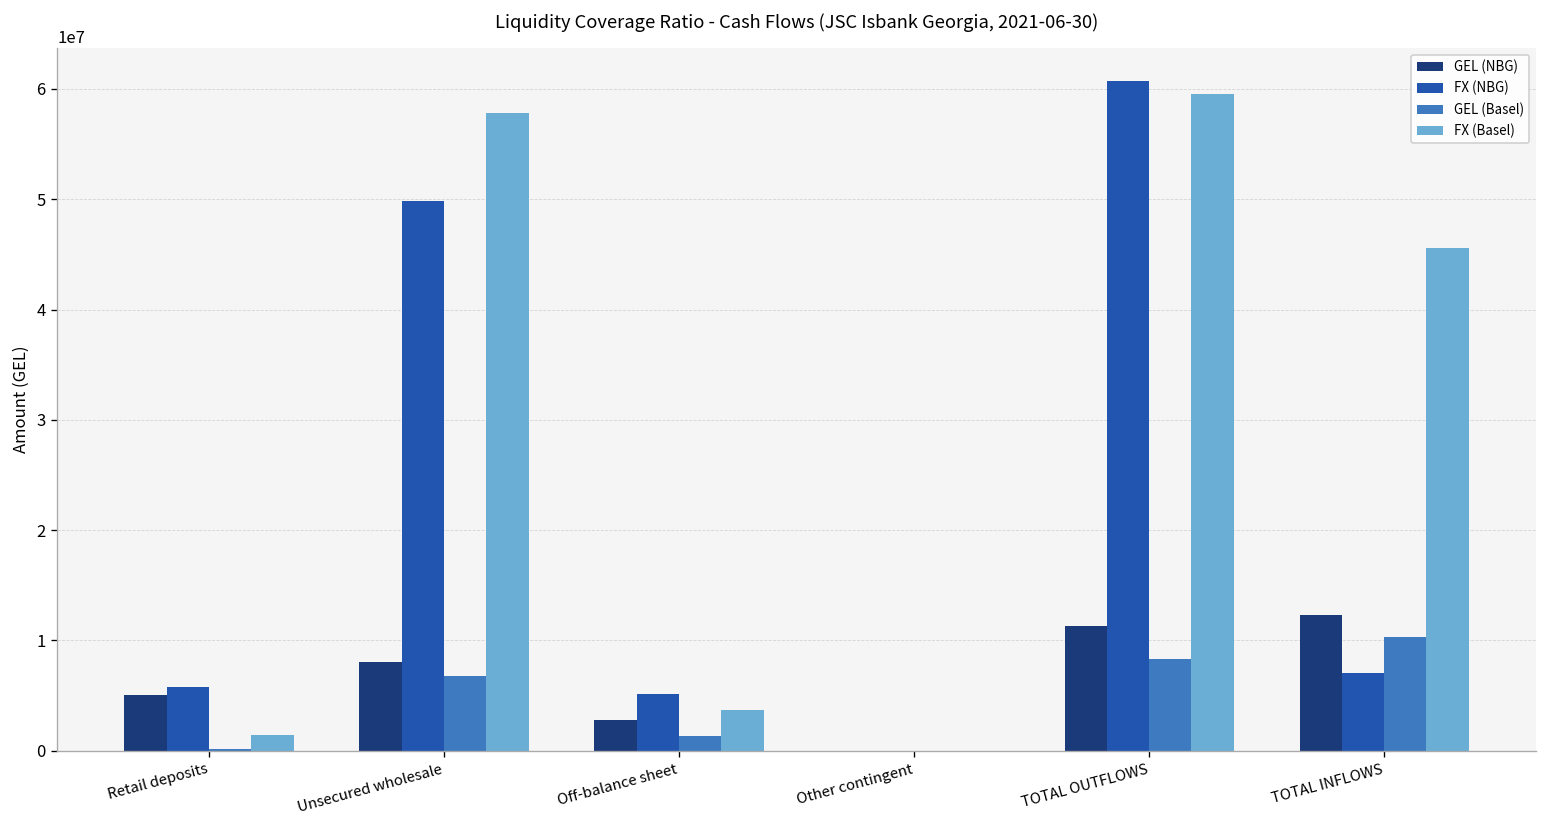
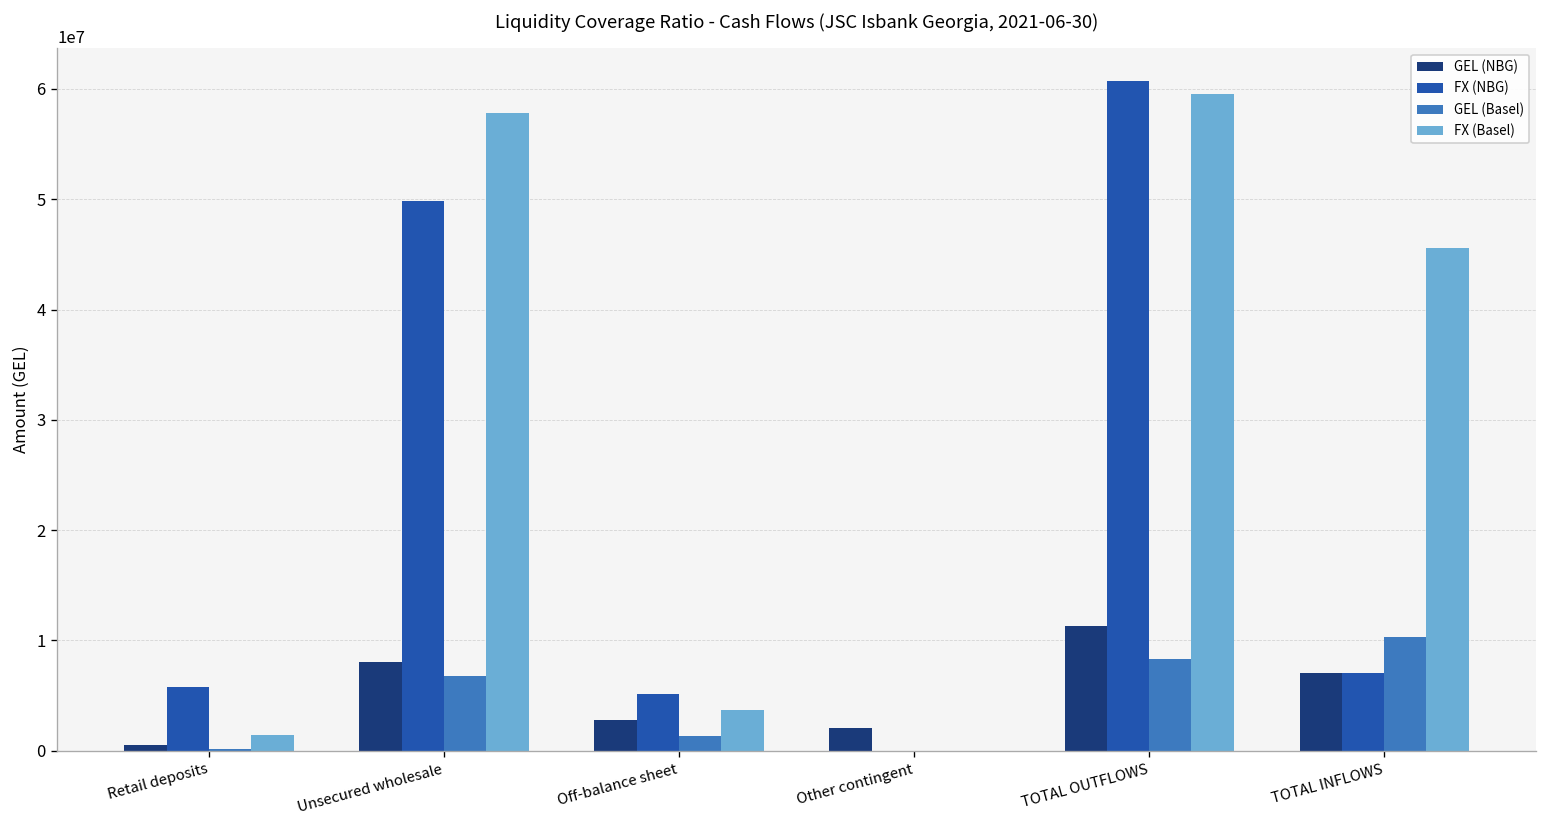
  {
    "GEL (NBG)": {
-     "Retail deposits": 5000000,
+     "Retail deposits": 1000000,
      "Unsecured wholesale": 8000000,
      "Off-balance sheet": 3000000,
-     "Other contingent": 0,
+     "Other contingent": 2000000,
      "TOTAL OUTFLOWS": 11000000,
-     "TOTAL INFLOWS": 12000000
+     "TOTAL INFLOWS": 7000000
    },
    "FX (Basel)": {
      "Retail deposits": 1000000,
      "Unsecured wholesale": 58000000,
      "Off-balance sheet": 4000000,
      "Other contingent": 0,
      "TOTAL OUTFLOWS": 60000000,
      "TOTAL INFLOWS": 46000000
    }
  }
